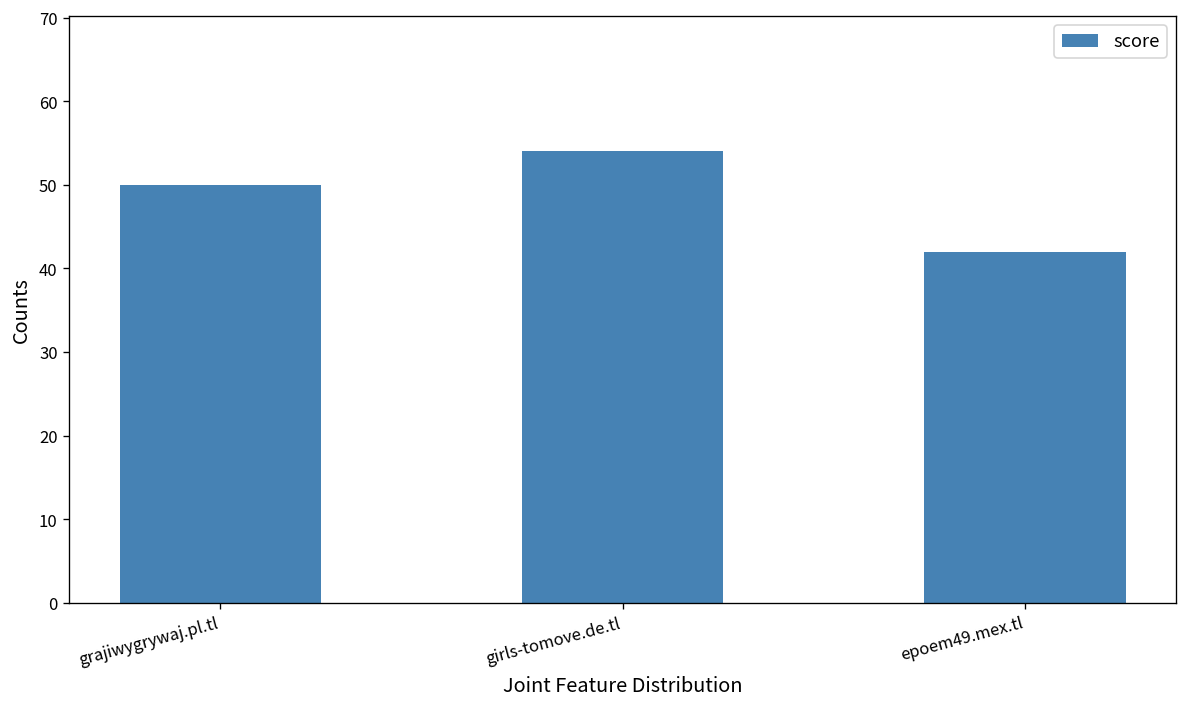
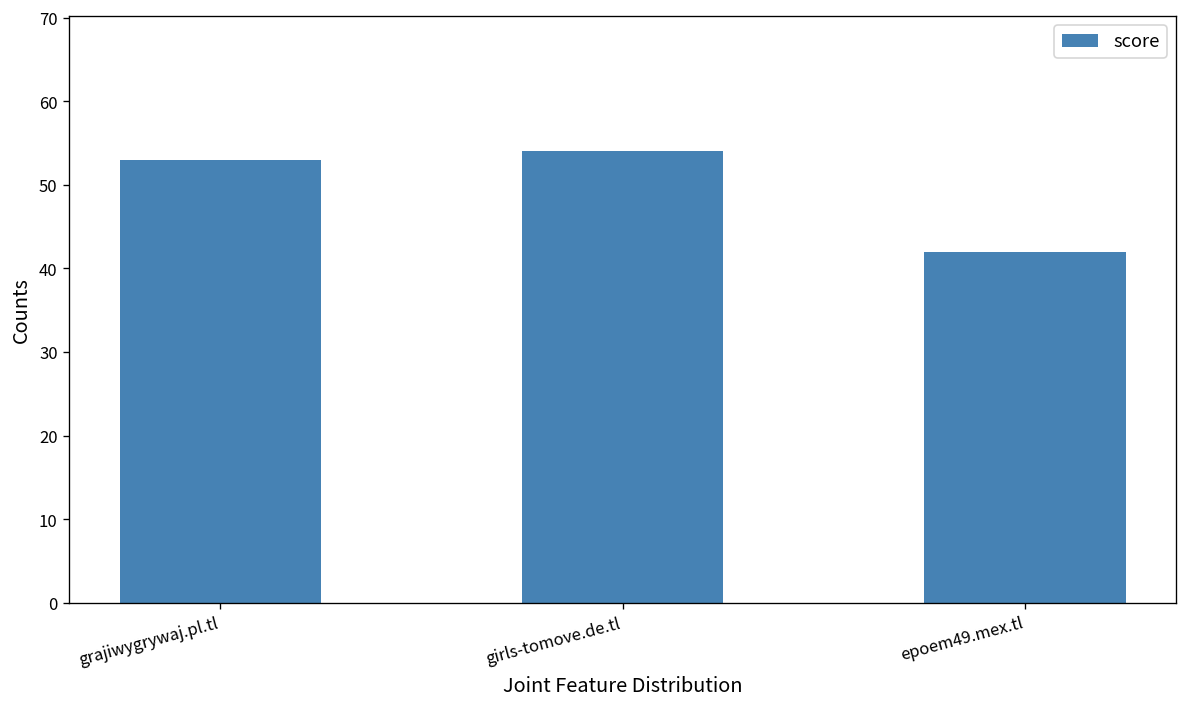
  {
-   "grajiwygrywaj.pl.tl": 50,
+   "grajiwygrywaj.pl.tl": 53,
    "girls-tomove.de.tl": 54,
    "epoem49.mex.tl": 42
  }
